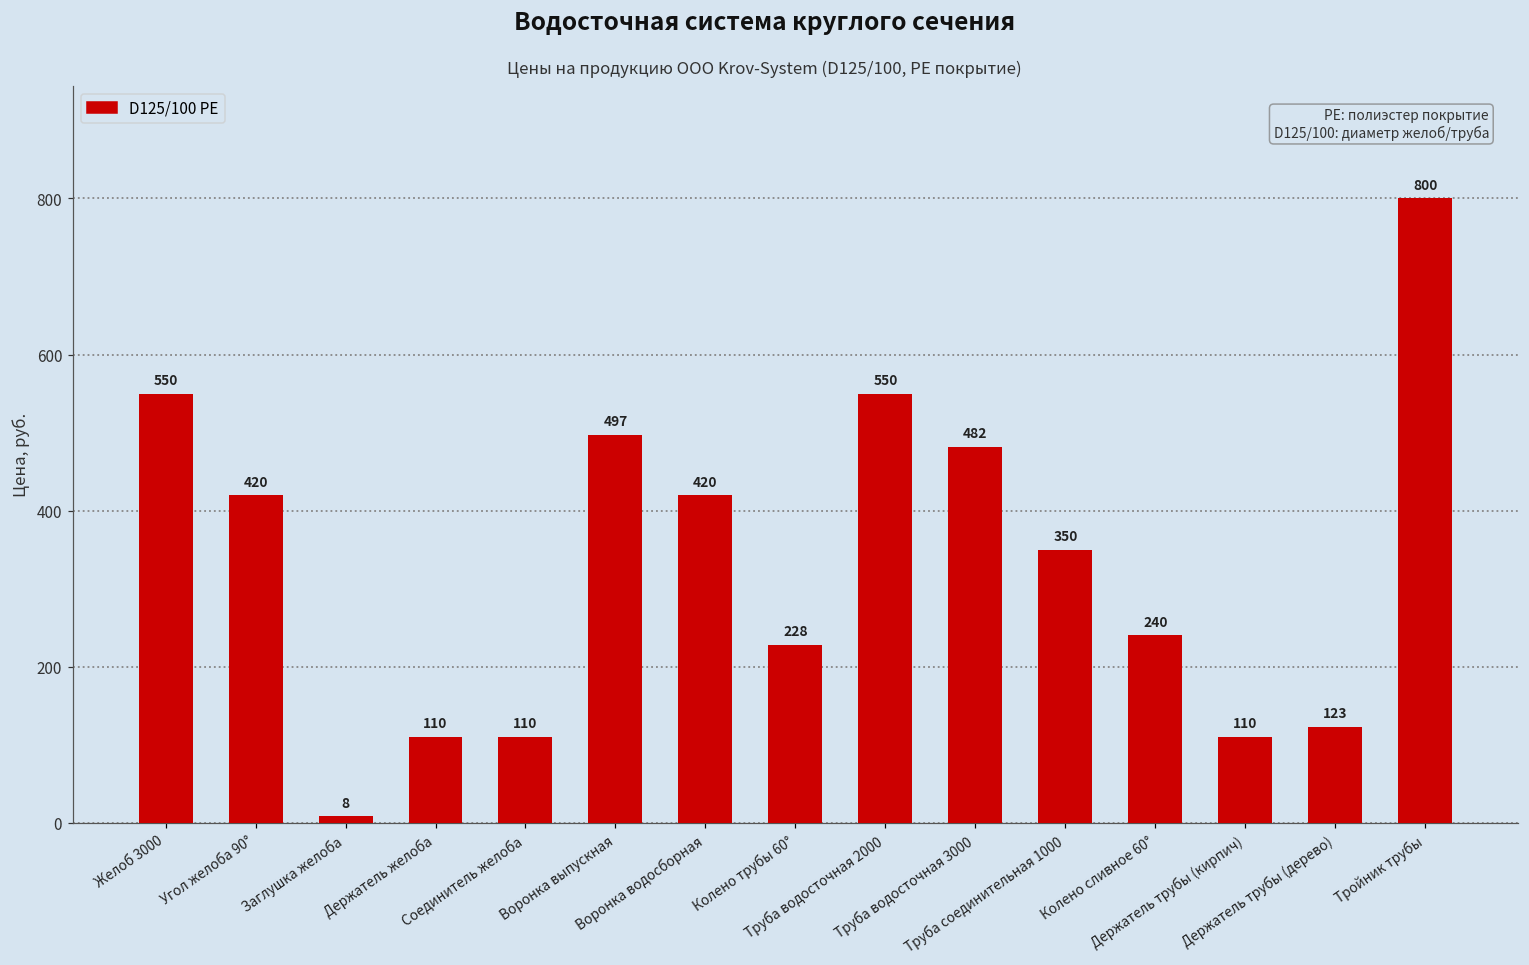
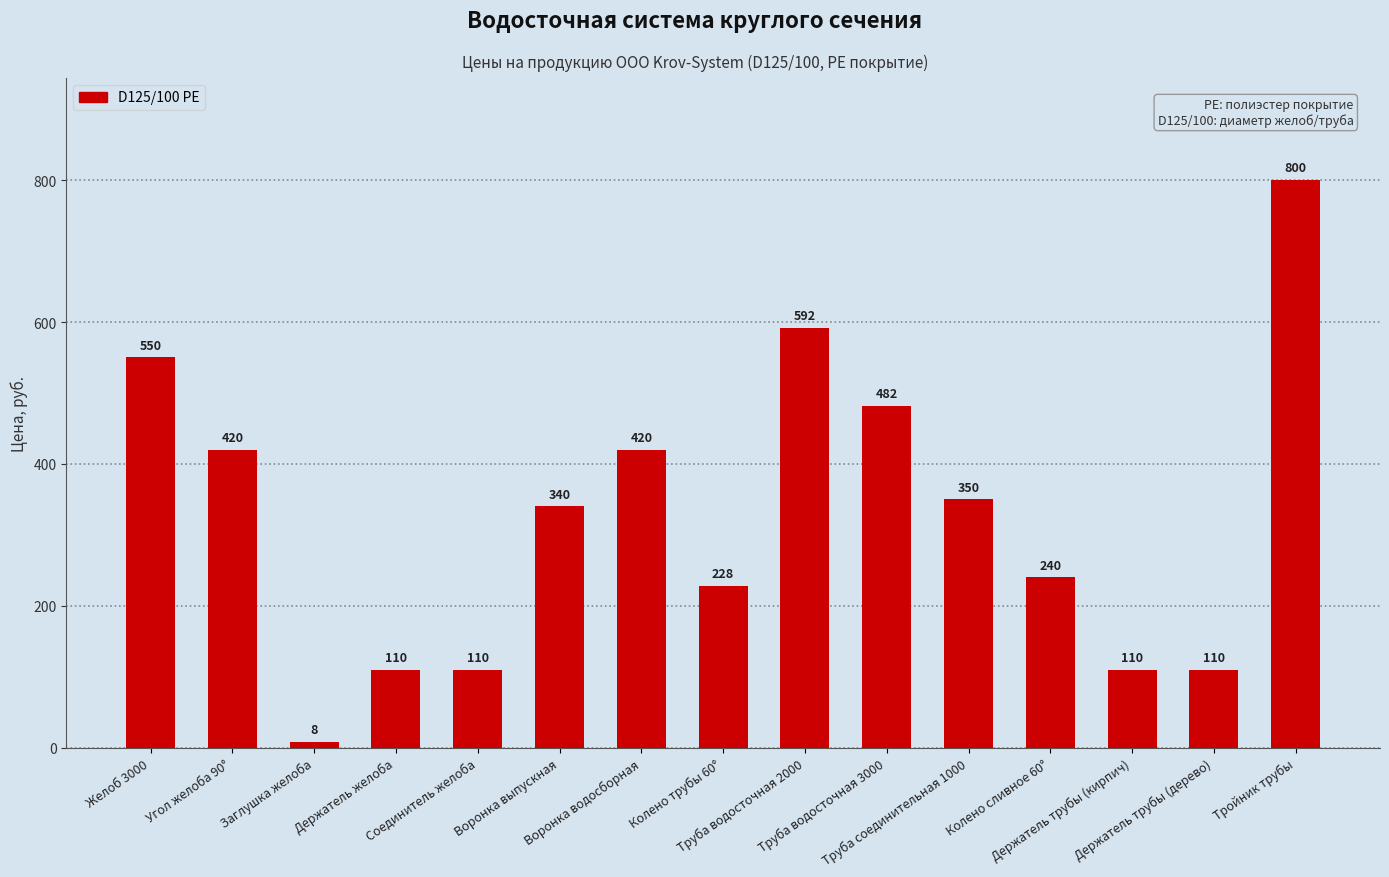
  {
    "Желоб 3000": 550,
    "Угол желоба 90°": 420,
    "Заглушка желоба": 8,
    "Держатель желоба": 110,
    "Соединитель желоба": 110,
-   "Воронка выпускная": 497,
+   "Воронка выпускная": 340,
    "Воронка водосборная": 420,
    "Колено трубы 60°": 228,
-   "Труба водосточная 2000": 550,
+   "Труба водосточная 2000": 592,
    "Труба водосточная 3000": 482,
    "Труба соединительная 1000": 350,
    "Колено сливное 60°": 240,
    "Держатель трубы (кирпич)": 110,
-   "Держатель трубы (дерево)": 123,
+   "Держатель трубы (дерево)": 110,
    "Тройник трубы": 800
  }
